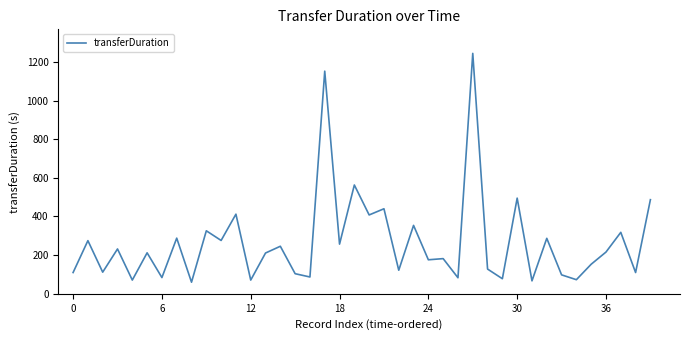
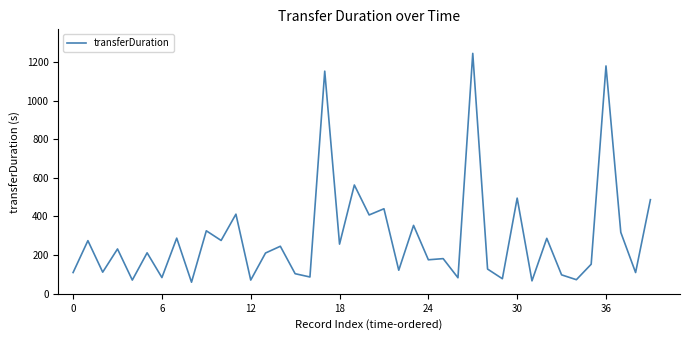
  {
    "0": 110,
    "6": 80,
    "12": 70,
    "18": 260,
    "24": 180,
    "30": 500,
-   "36": 220
+   "36": 1180
  }
